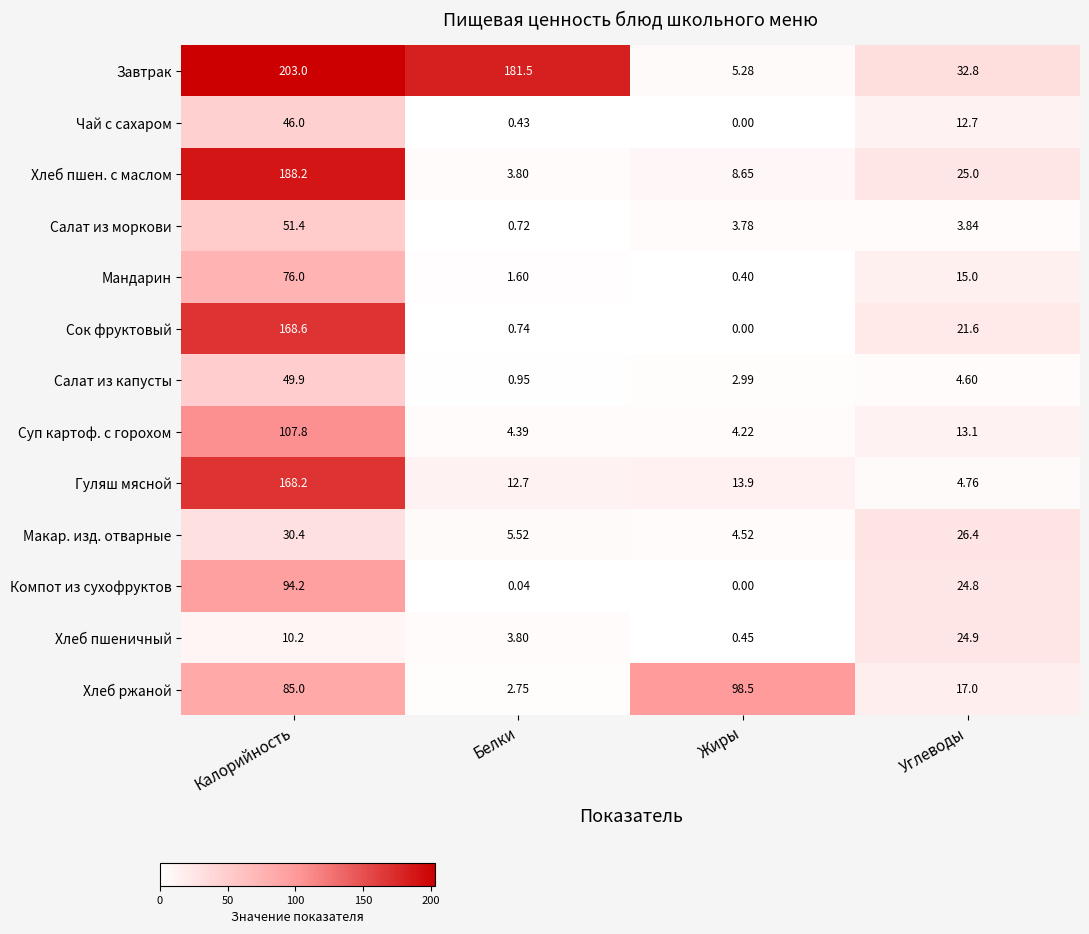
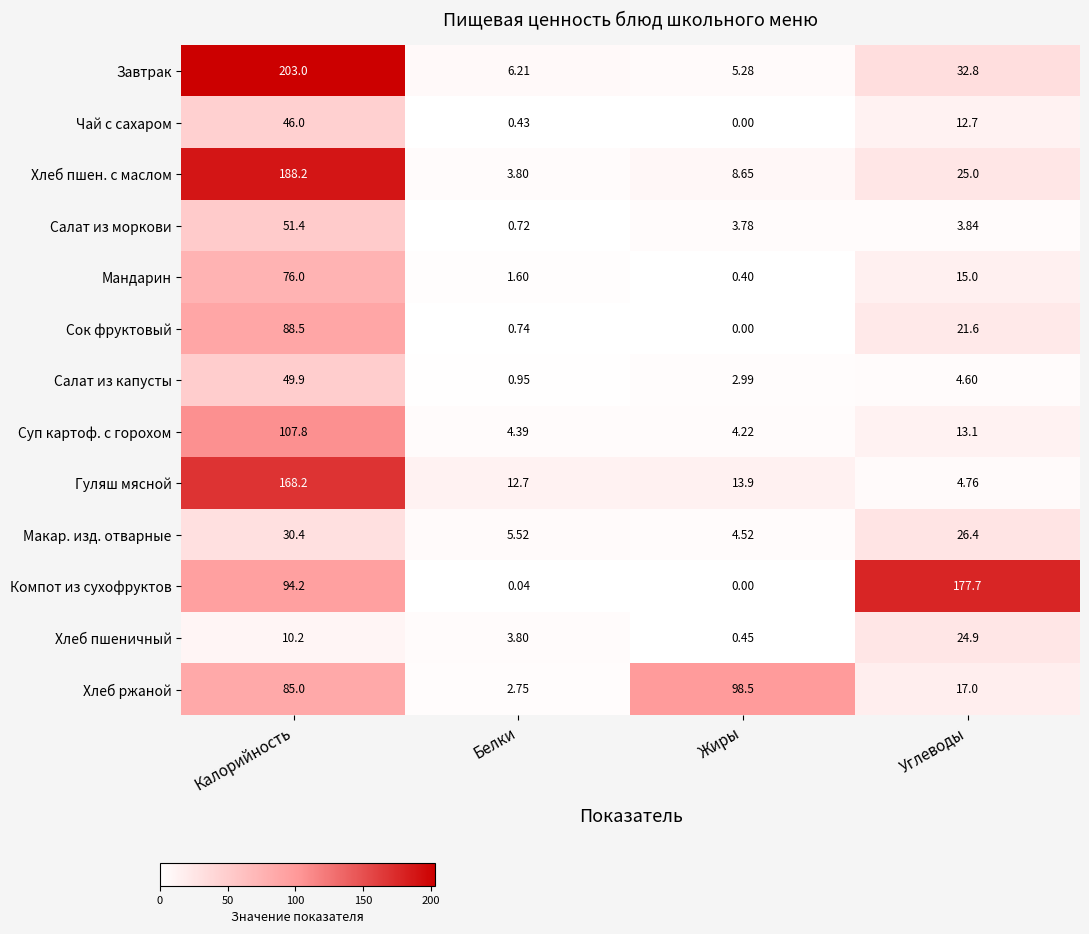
  {
    "Завтрак": {
      "Калорийность": 203.0,
-     "Белки": 181.5,
+     "Белки": 6.21,
      "Жиры": 5.28,
      "Углеводы": 32.8
    },
    "Чай с сахаром": {
      "Калорийность": 46.0,
      "Белки": 0.43,
      "Жиры": 0.00,
      "Углеводы": 12.7
    },
    "Хлеб пшен. с маслом": {
      "Калорийность": 188.2,
      "Белки": 3.80,
      "Жиры": 8.65,
      "Углеводы": 25.0
    },
    "Салат из моркови": {
      "Калорийность": 51.4,
      "Белки": 0.72,
      "Жиры": 3.78,
      "Углеводы": 3.84
    },
    "Мандарин": {
      "Калорийность": 76.0,
      "Белки": 1.60,
      "Жиры": 0.40,
      "Углеводы": 15.0
    },
    "Сок фруктовый": {
-     "Калорийность": 168.6,
+     "Калорийность": 88.5,
      "Белки": 0.74,
      "Жиры": 0.00,
      "Углеводы": 21.6
    },
    "Салат из капусты": {
      "Калорийность": 49.9,
      "Белки": 0.95,
      "Жиры": 2.99,
      "Углеводы": 4.60
    },
    "Суп картоф. с горохом": {
      "Калорийность": 107.8,
      "Белки": 4.39,
      "Жиры": 4.22,
      "Углеводы": 13.1
    },
    "Гуляш мясной": {
      "Калорийность": 168.2,
      "Белки": 12.7,
      "Жиры": 13.9,
      "Углеводы": 4.76
    },
    "Макар. изд. отварные": {
      "Калорийность": 30.4,
      "Белки": 5.52,
      "Жиры": 4.52,
      "Углеводы": 26.4
    },
    "Компот из сухофруктов": {
      "Калорийность": 94.2,
      "Белки": 0.04,
      "Жиры": 0.00,
-     "Углеводы": 24.8
+     "Углеводы": 177.7
    },
    "Хлеб пшеничный": {
      "Калорийность": 10.2,
      "Белки": 3.80,
      "Жиры": 0.45,
      "Углеводы": 24.9
    },
    "Хлеб ржаной": {
      "Калорийность": 85.0,
      "Белки": 2.75,
      "Жиры": 98.5,
      "Углеводы": 17.0
    }
  }
